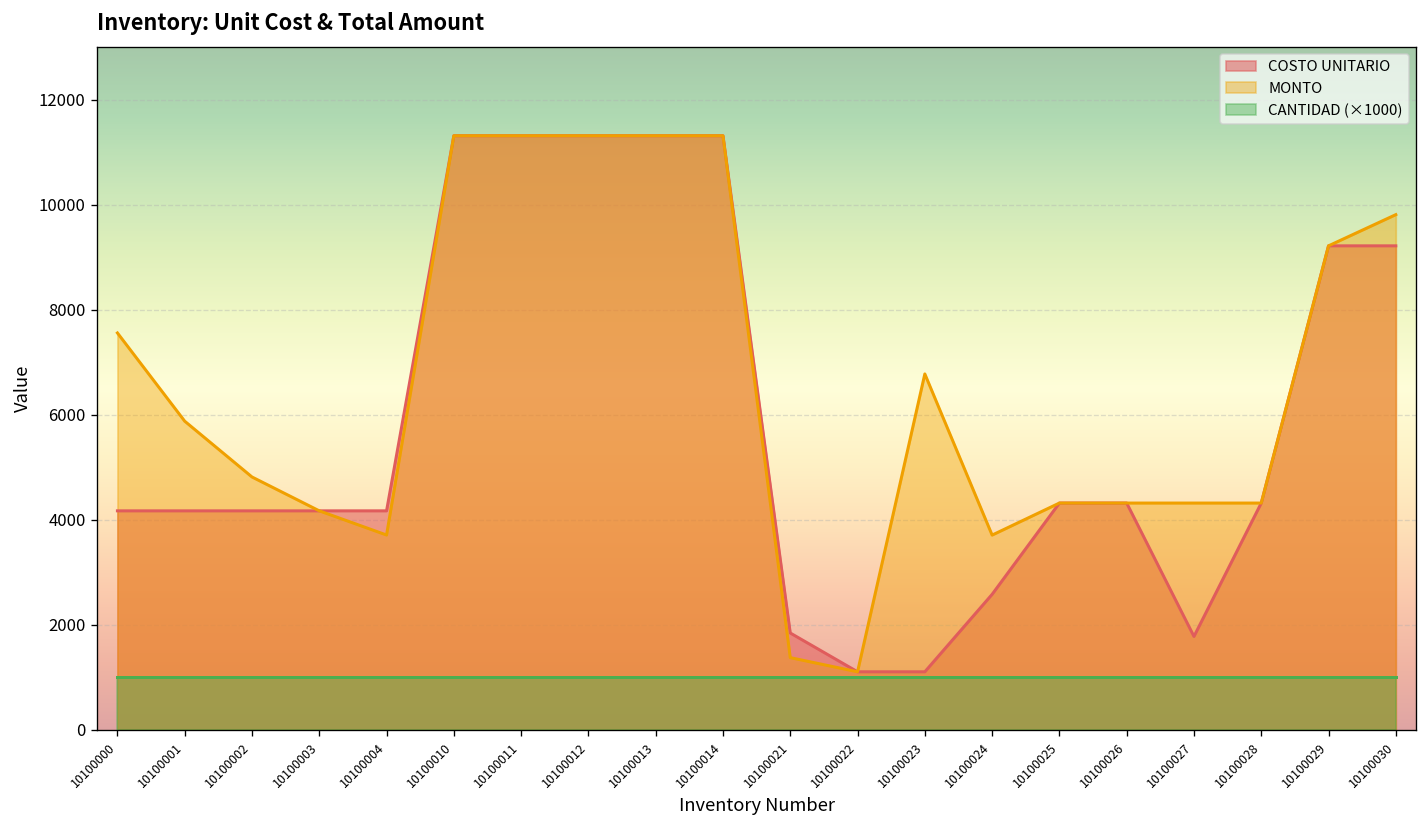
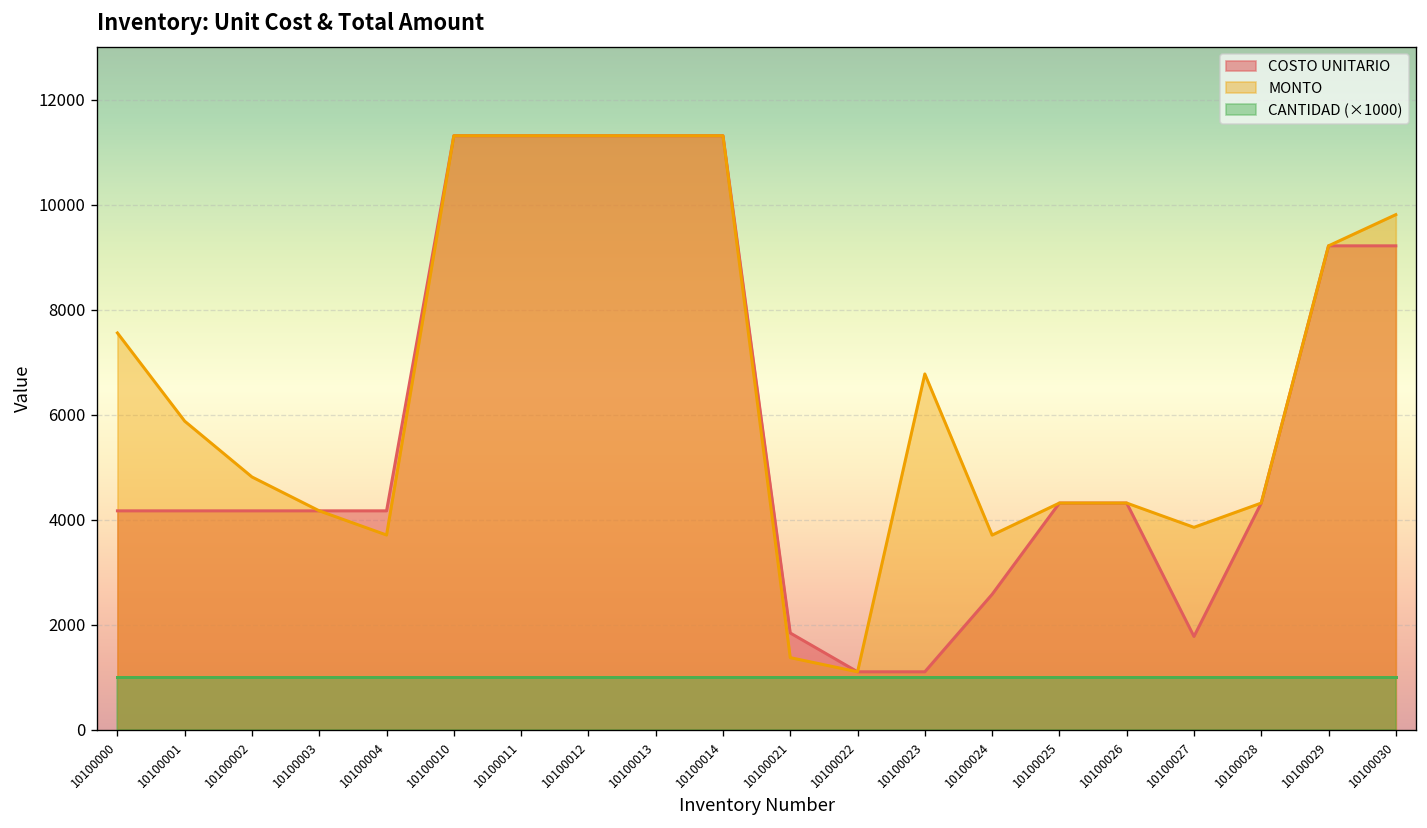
  {
    "COSTO UNITARIO": {
      "10100000": 4200,
      "10100001": 4200,
      "10100002": 4200,
      "10100004": 4200,
      "10100021": 1800,
      "10100023": 1100,
      "10100024": 2600,
      "10100027": 1800,
      "10100030": 9200
    },
    "MONTO": {
      "10100000": 7600,
      "10100001": 5900,
      "10100002": 4800,
      "10100004": 3700,
      "10100021": 1400,
      "10100023": 6800,
      "10100024": 3700,
-     "10100027": 4300,
+     "10100027": 3900,
      "10100030": 9800
    },
    "CANTIDAD (×1000)": {
      "10100000": 1000,
      "10100001": 1000,
      "10100002": 1000,
      "10100003": 1000,
      "10100004": 1000,
      "10100010": 1000,
      "10100011": 1000,
      "10100012": 1000,
      "10100013": 1000,
      "10100014": 1000,
      "10100021": 1000,
      "10100022": 1000,
      "10100023": 1000,
      "10100024": 1000,
      "10100025": 1000,
      "10100026": 1000,
      "10100027": 1000,
      "10100028": 1000,
      "10100029": 1000,
      "10100030": 1000
    }
  }
